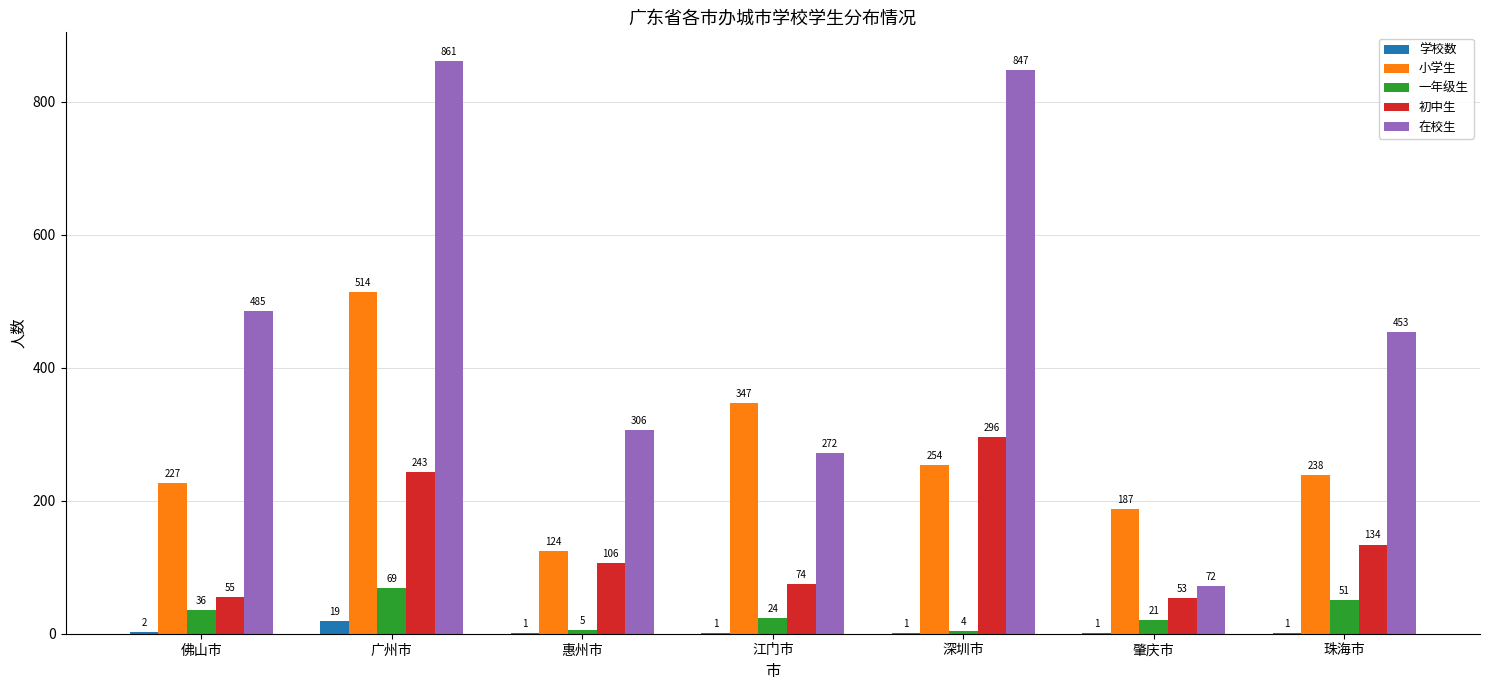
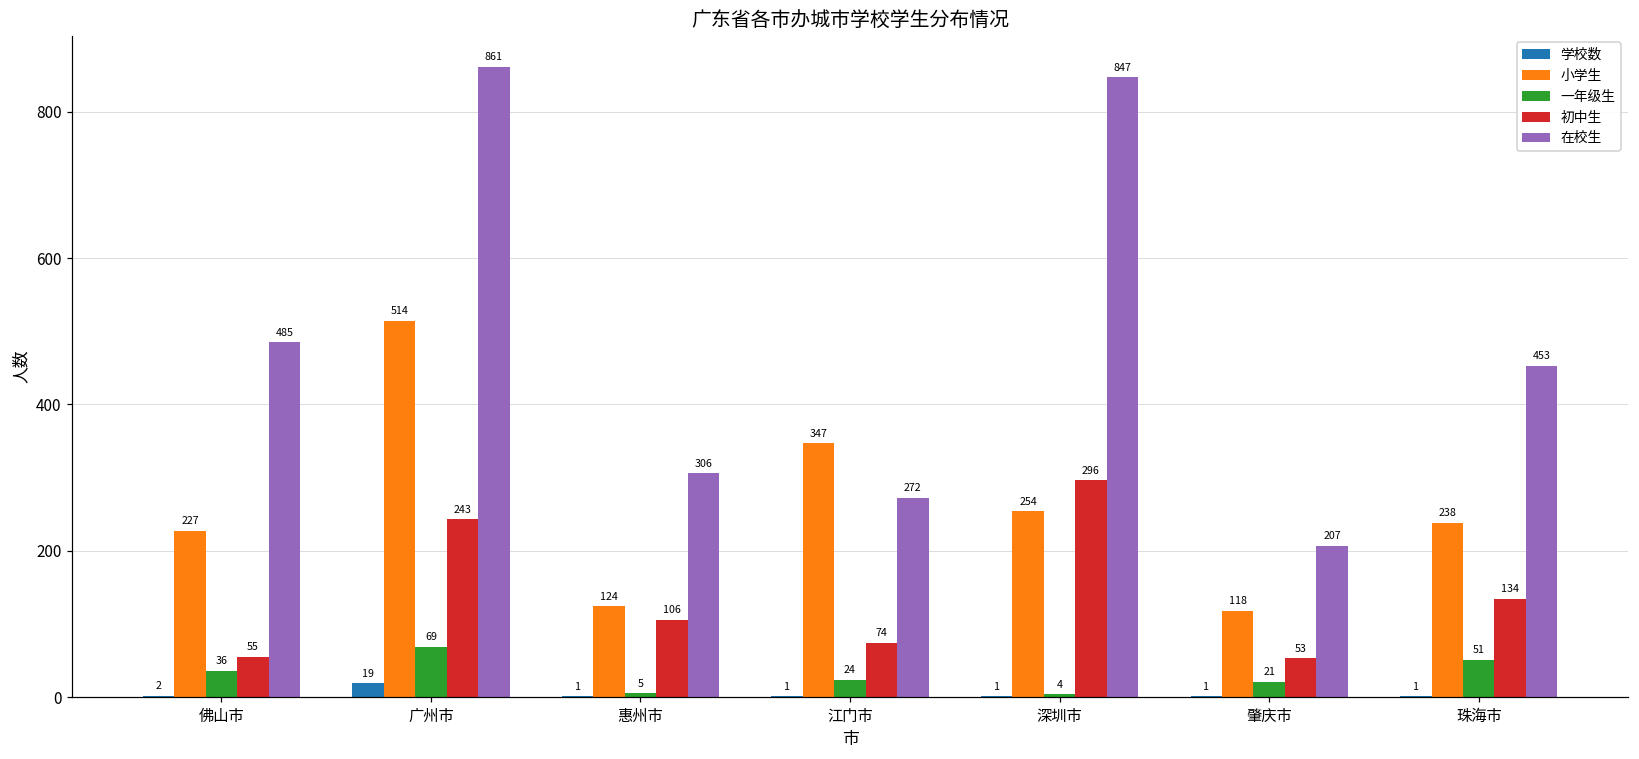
  {
    "学校数": {
      "佛山市": 2,
      "广州市": 19,
      "惠州市": 1,
      "江门市": 1,
      "深圳市": 1,
      "肇庆市": 1,
      "珠海市": 1
    },
    "小学生": {
      "佛山市": 227,
      "广州市": 514,
      "惠州市": 124,
      "江门市": 347,
      "深圳市": 254,
-     "肇庆市": 187,
+     "肇庆市": 118,
      "珠海市": 238
    },
    "一年级生": {
      "佛山市": 36,
      "广州市": 69,
      "惠州市": 5,
      "江门市": 24,
      "深圳市": 4,
      "肇庆市": 21,
      "珠海市": 51
    },
    "初中生": {
      "佛山市": 55,
      "广州市": 243,
      "惠州市": 106,
      "江门市": 74,
      "深圳市": 296,
      "肇庆市": 53,
      "珠海市": 134
    },
    "在校生": {
      "佛山市": 485,
      "广州市": 861,
      "惠州市": 306,
      "江门市": 272,
      "深圳市": 847,
-     "肇庆市": 72,
+     "肇庆市": 207,
      "珠海市": 453
    }
  }
